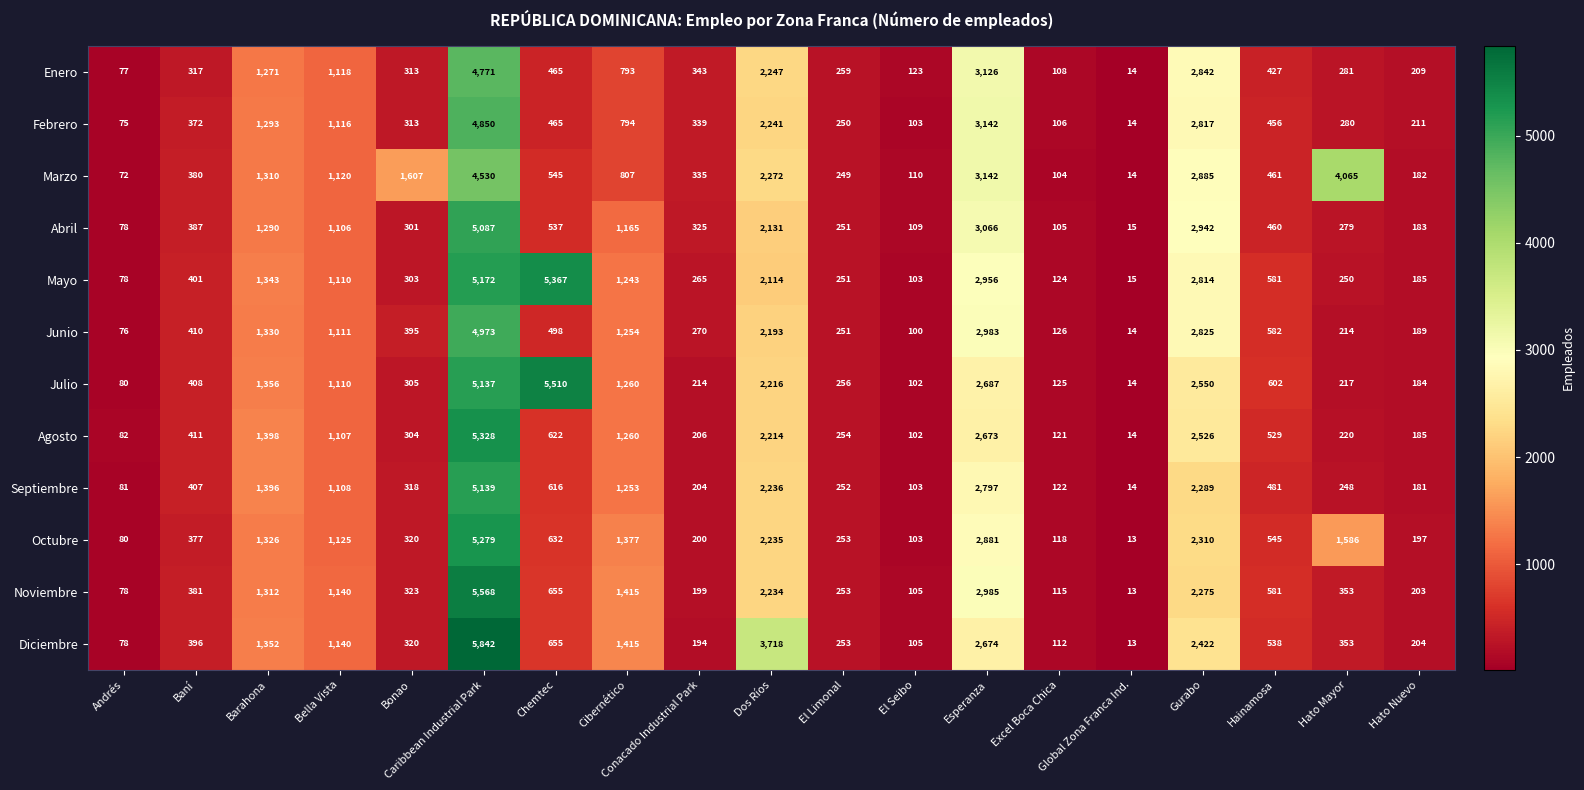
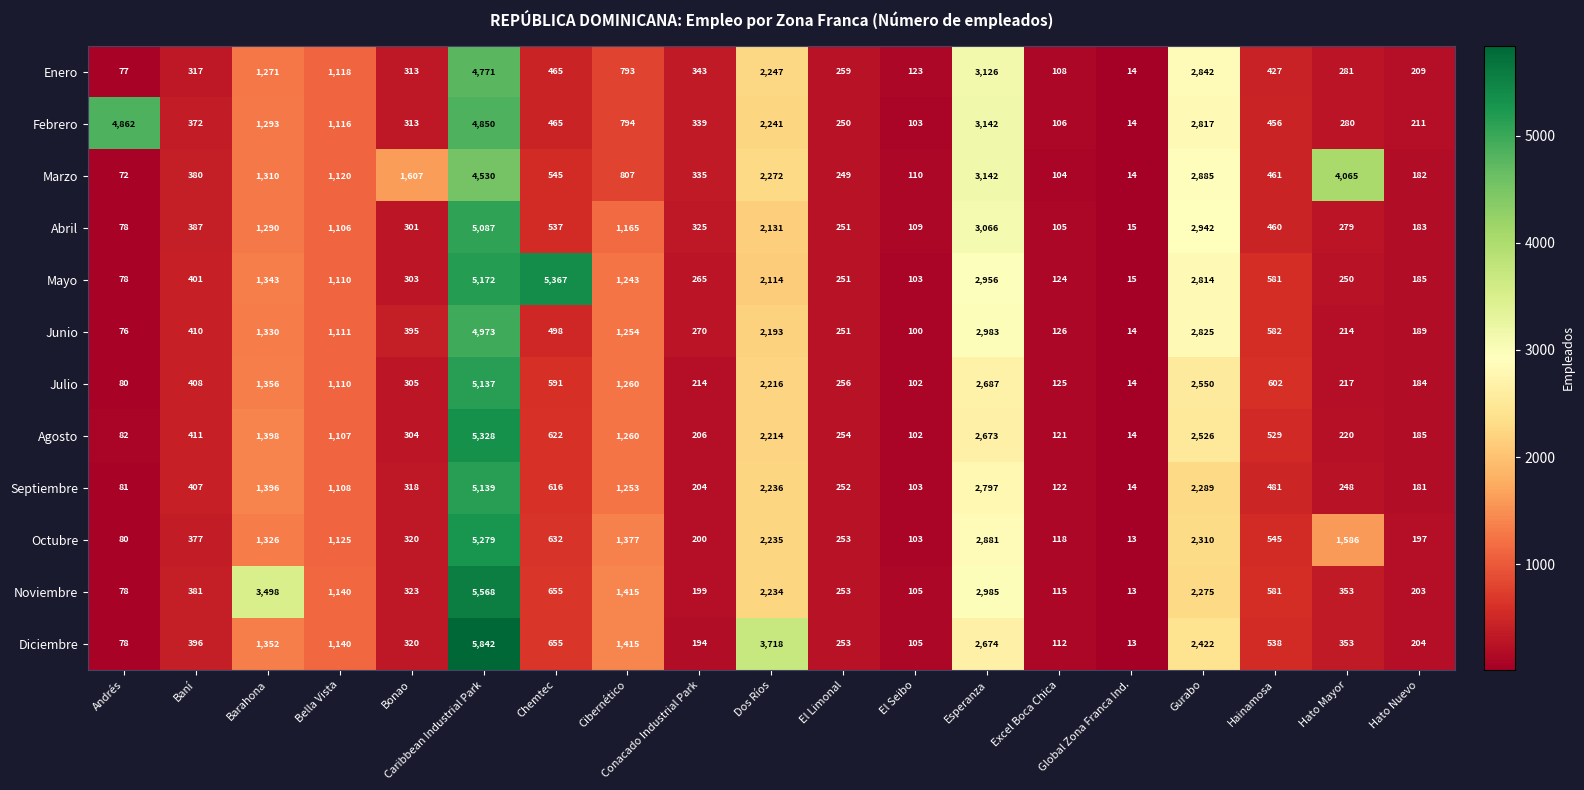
  {
    "Febrero": {
-     "Andrés": "75",
+     "Andrés": "4,862",
      "Baní": "372",
      "Barahona": "1,293",
      "Bella Vista": "1,116",
      "Bonao": "313",
      "Caribbean Industrial Park": "4,850",
      "Chemtec": "465",
      "Cibernético": "794",
      "Conacado Industrial Park": "339",
      "Dos Ríos": "2,241",
      "El Limonal": "250",
      "El Seibo": "103",
      "Esperanza": "3,142",
      "Excel Boca Chica": "106",
      "Global Zona Franca Ind.": "14",
      "Gurabo": "2,817",
      "Hainamosa": "456",
      "Hato Mayor": "280",
      "Hato Nuevo": "211"
    },
    "Julio": {
      "Andrés": "80",
      "Baní": "408",
      "Barahona": "1,356",
      "Bella Vista": "1,110",
      "Bonao": "305",
      "Caribbean Industrial Park": "5,137",
-     "Chemtec": "5,510",
+     "Chemtec": "591",
      "Cibernético": "1,260",
      "Conacado Industrial Park": "214",
      "Dos Ríos": "2,216",
      "El Limonal": "256",
      "El Seibo": "102",
      "Esperanza": "2,687",
      "Excel Boca Chica": "125",
      "Global Zona Franca Ind.": "14",
      "Gurabo": "2,550",
      "Hainamosa": "602",
      "Hato Mayor": "217",
      "Hato Nuevo": "184"
    },
    "Noviembre": {
      "Andrés": "78",
      "Baní": "381",
-     "Barahona": "1,312",
+     "Barahona": "3,498",
      "Bella Vista": "1,140",
      "Bonao": "323",
      "Caribbean Industrial Park": "5,568",
      "Chemtec": "655",
      "Cibernético": "1,415",
      "Conacado Industrial Park": "199",
      "Dos Ríos": "2,234",
      "El Limonal": "253",
      "El Seibo": "105",
      "Esperanza": "2,985",
      "Excel Boca Chica": "115",
      "Global Zona Franca Ind.": "13",
      "Gurabo": "2,275",
      "Hainamosa": "581",
      "Hato Mayor": "353",
      "Hato Nuevo": "203"
    }
  }
